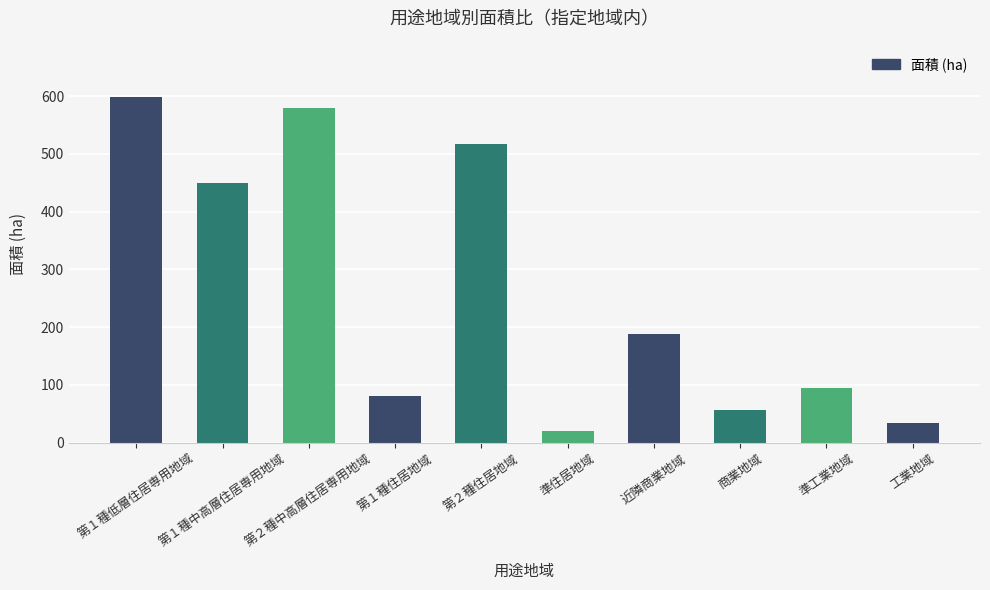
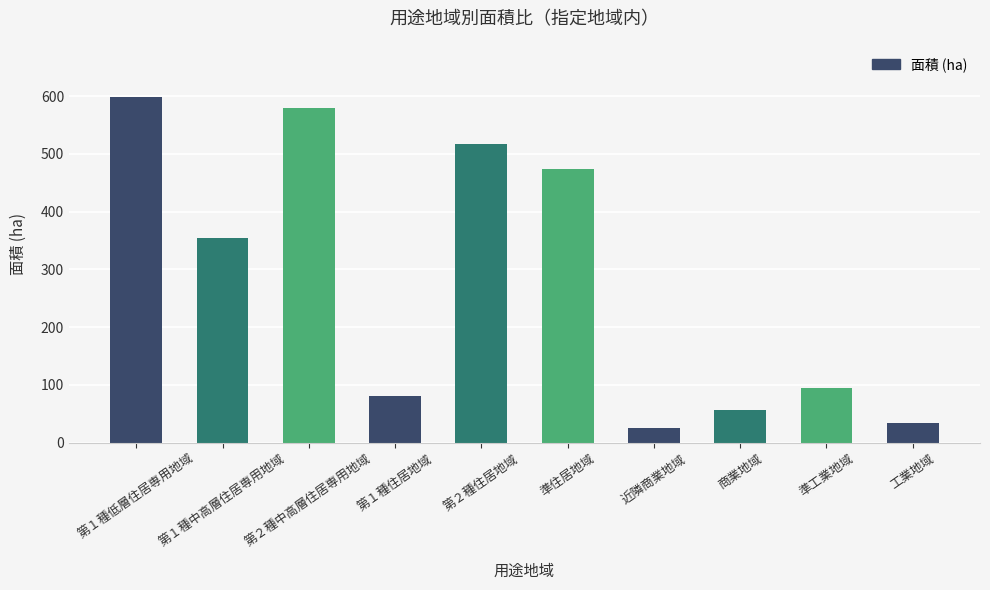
  {
    "第１種低層住居専用地域": 600,
-   "第１種中高層住居専用地域": 450,
+   "第１種中高層住居専用地域": 350,
    "第２種中高層住居専用地域": 580,
    "第１種住居地域": 80,
    "第２種住居地域": 520,
-   "準住居地域": 20,
-   "近隣商業地域": 190,
+   "準住居地域": 470,
+   "近隣商業地域": 30,
    "商業地域": 60,
    "準工業地域": 100,
    "工業地域": 30
  }
